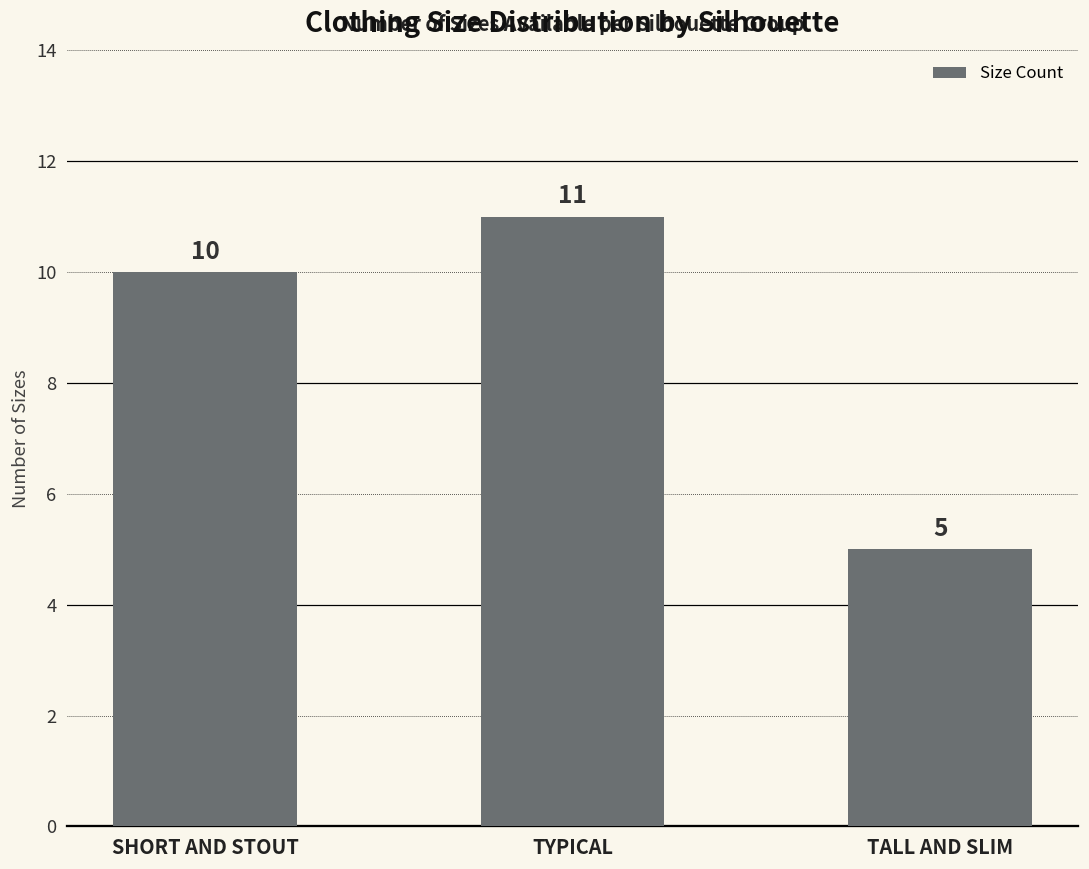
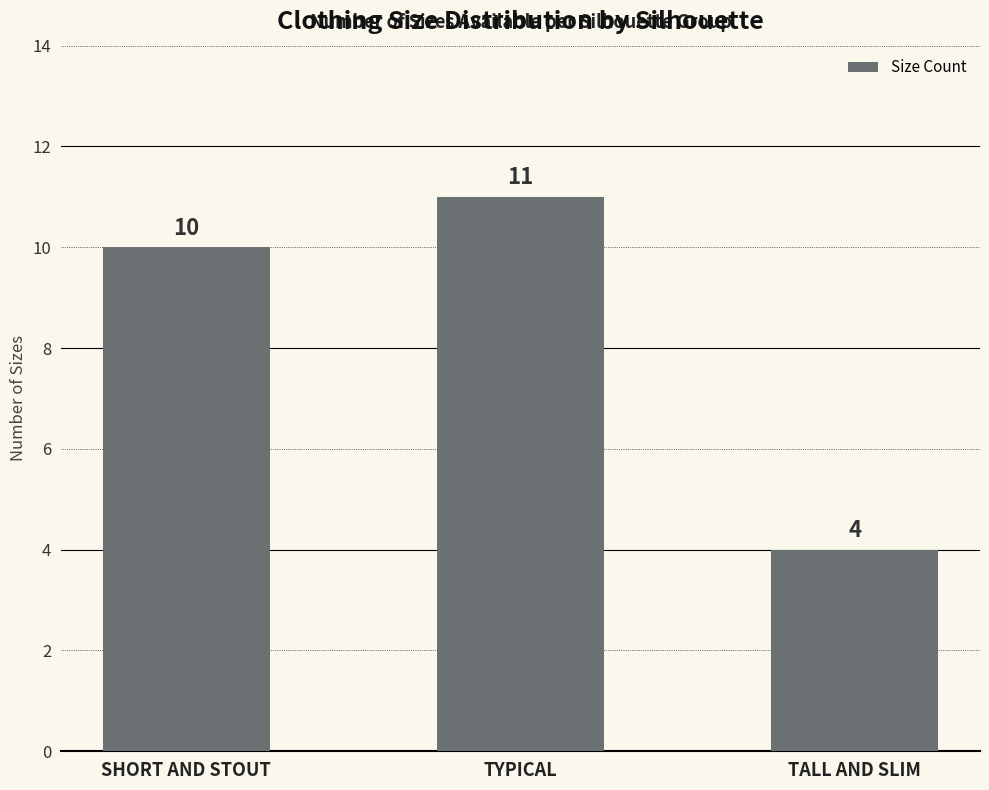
  {
    "SHORT AND STOUT": 10,
    "TYPICAL": 11,
-   "TALL AND SLIM": 5
+   "TALL AND SLIM": 4
  }
